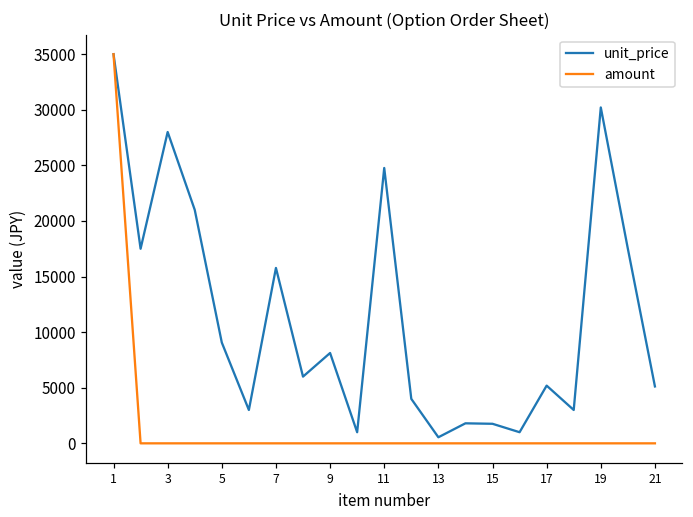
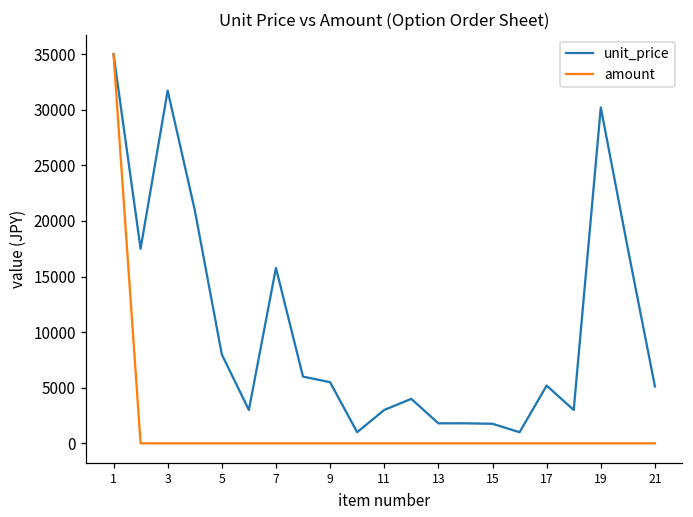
  {
    "unit_price": {
-     "3": 28000,
-     "5": 9100,
+     "3": 31700,
+     "5": 8000,
      "7": 15800,
-     "9": 8100,
-     "11": 24800,
-     "13": 500,
+     "9": 5500,
+     "11": 3000,
+     "13": 1800,
      "15": 1800,
      "17": 5200,
      "19": 30200,
      "21": 5100
    },
    "amount": {
      "3": 0,
      "5": 0,
      "7": 0,
      "9": 0,
      "11": 0,
      "13": 0,
      "15": 0,
      "17": 0,
      "19": 0,
      "21": 0
    }
  }
